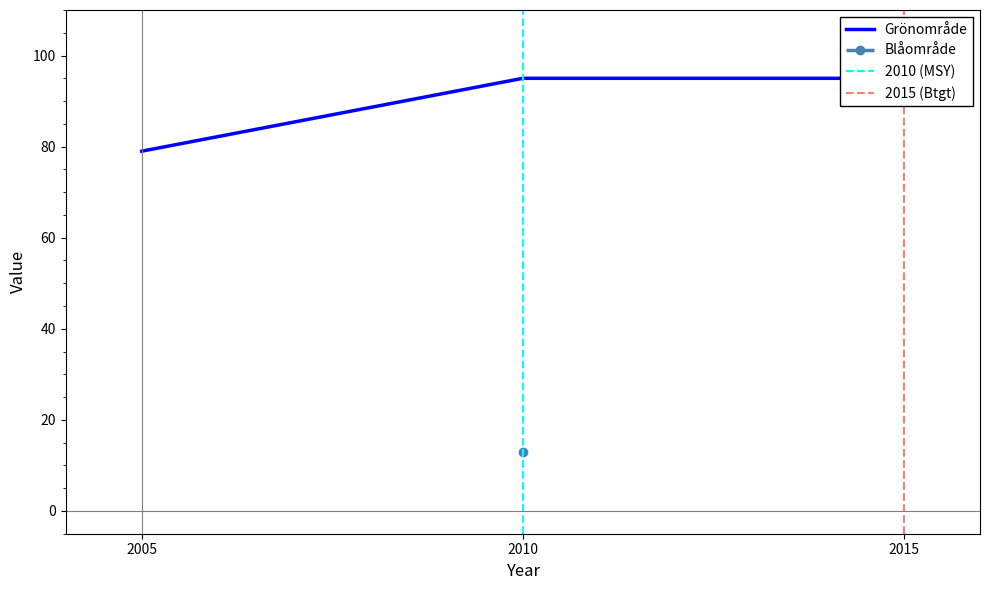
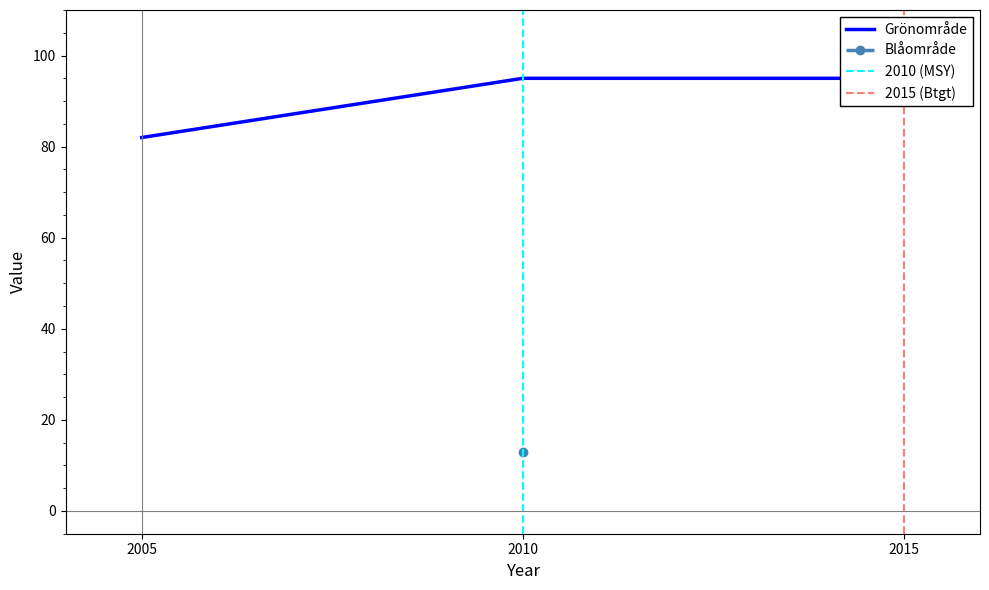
  {
    "Grönområde": {
-     "2005": 79,
+     "2005": 82,
      "2010": 95
    },
    "Blåområde": {
      "2010": 13
    }
  }
